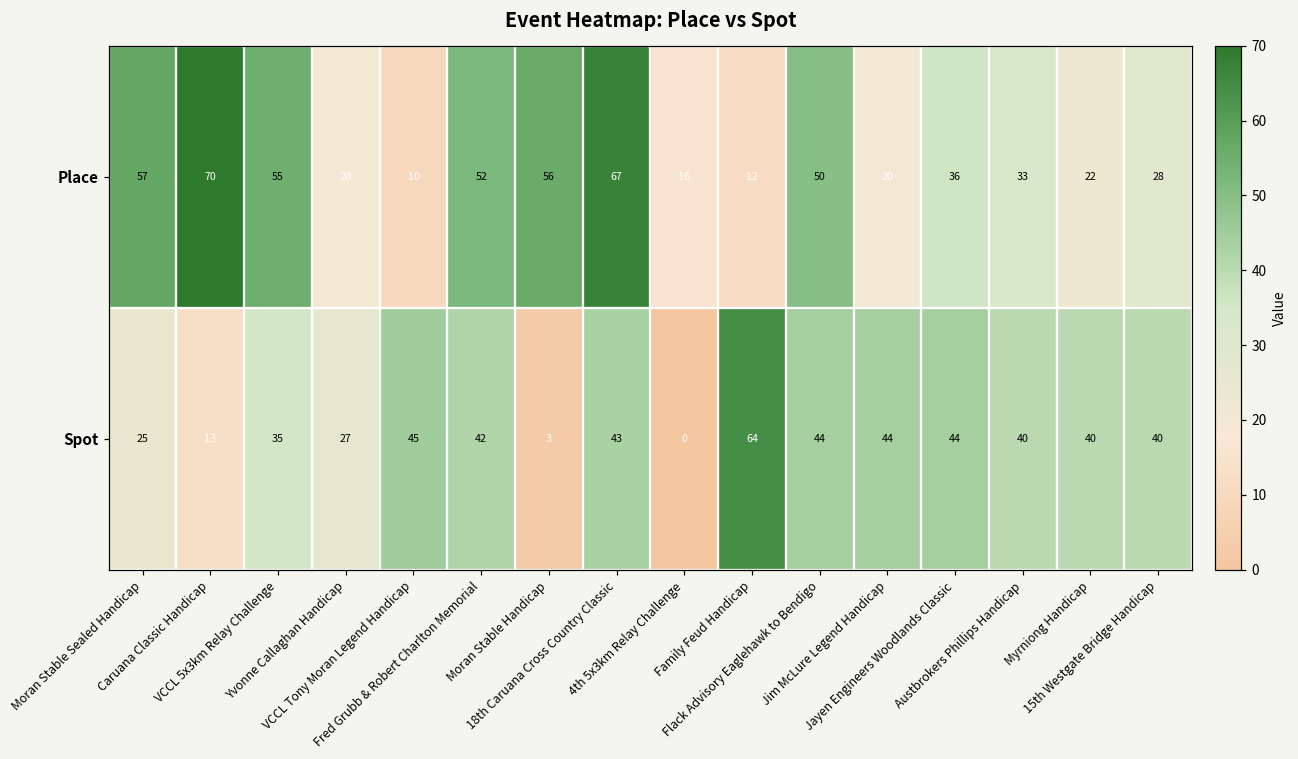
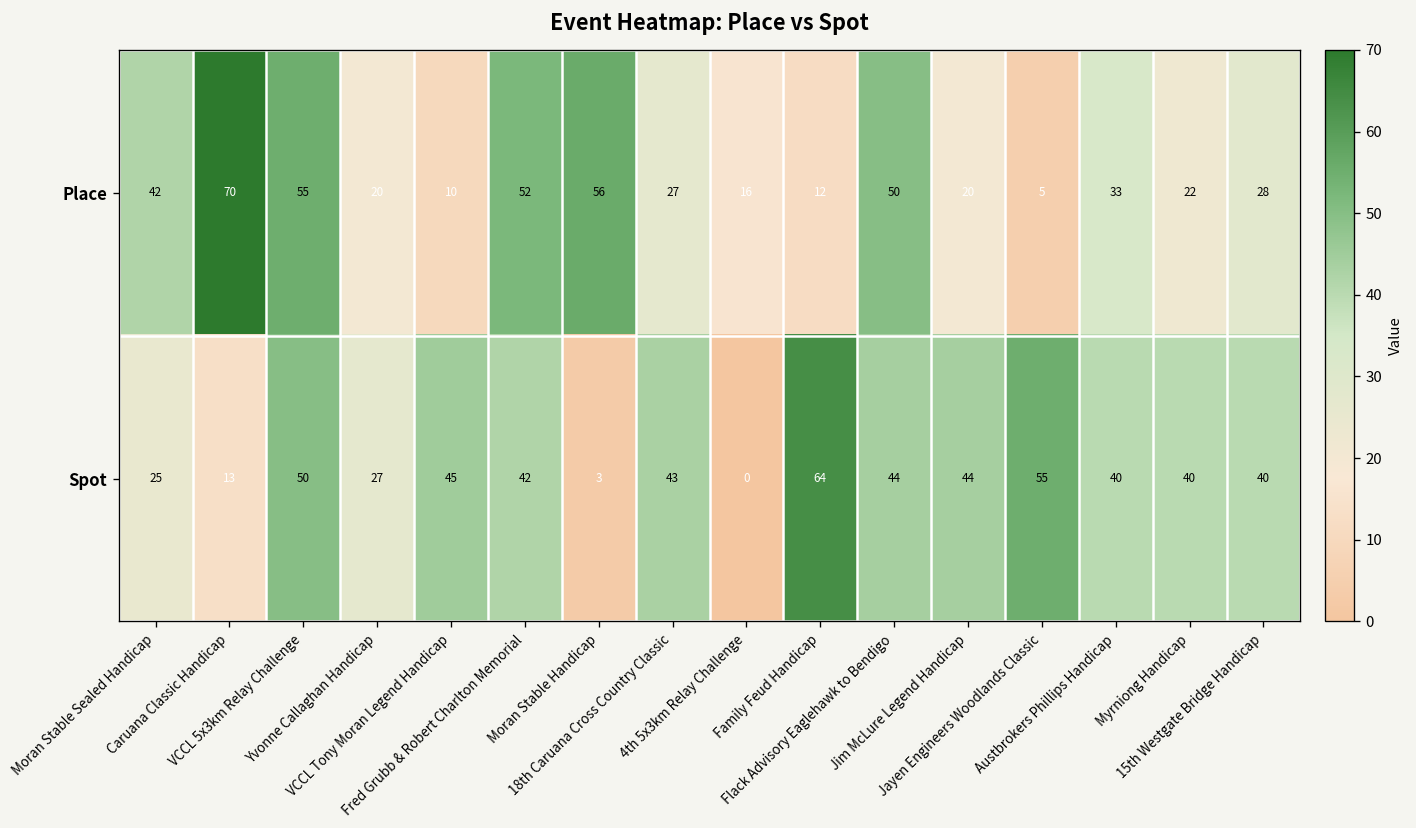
  {
    "Place": {
-     "Moran Stable Sealed Handicap": 57,
+     "Moran Stable Sealed Handicap": 42,
      "Caruana Classic Handicap": 70,
      "VCCL 5x3km Relay Challenge": 55,
      "VCCL Tony Moran Legend Handicap": 10,
      "Fred Grubb & Robert Charlton Memorial": 52,
      "Moran Stable Handicap": 56,
-     "18th Caruana Cross Country Classic": 67,
+     "18th Caruana Cross Country Classic": 27,
      "Family Feud Handicap": 12,
      "Flack Advisory Eaglehawk to Bendigo": 50,
-     "Jayen Engineers Woodlands Classic": 36,
+     "Jayen Engineers Woodlands Classic": 5,
      "Austbrokers Phillips Handicap": 33,
      "Myrniong Handicap": 22,
      "15th Westgate Bridge Handicap": 28
    },
    "Spot": {
      "Moran Stable Sealed Handicap": 25,
      "Caruana Classic Handicap": 13,
-     "VCCL 5x3km Relay Challenge": 35,
+     "VCCL 5x3km Relay Challenge": 50,
      "Yvonne Callaghan Handicap": 27,
      "VCCL Tony Moran Legend Handicap": 45,
      "Fred Grubb & Robert Charlton Memorial": 42,
      "Moran Stable Handicap": 3,
      "18th Caruana Cross Country Classic": 43,
      "4th 5x3km Relay Challenge": 0,
      "Family Feud Handicap": 64,
      "Flack Advisory Eaglehawk to Bendigo": 44,
      "Jim McLure Legend Handicap": 44,
-     "Jayen Engineers Woodlands Classic": 44,
+     "Jayen Engineers Woodlands Classic": 55,
      "Austbrokers Phillips Handicap": 40,
      "Myrniong Handicap": 40,
      "15th Westgate Bridge Handicap": 40
    }
  }
